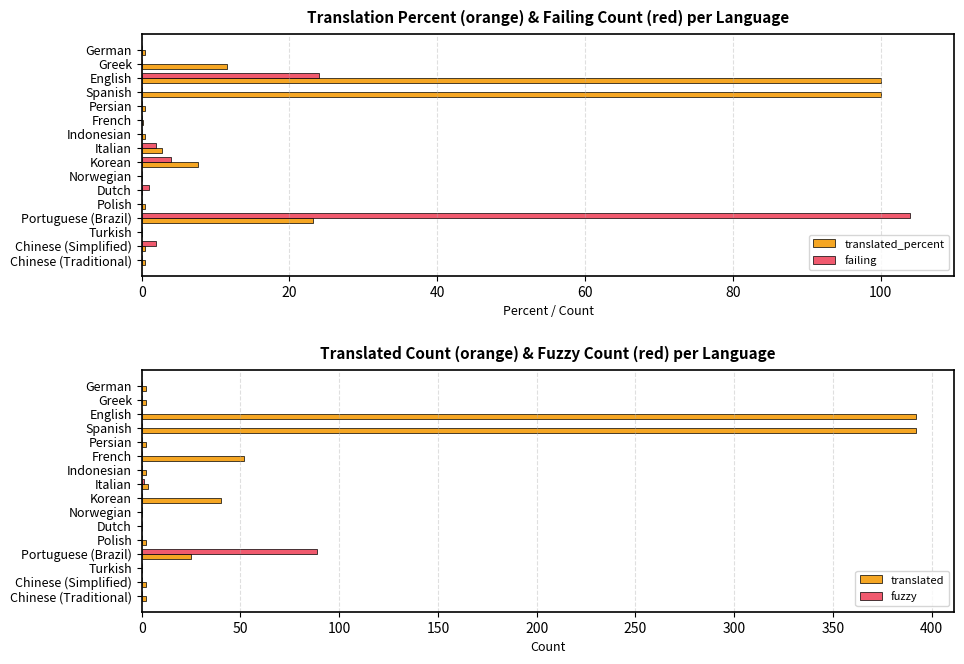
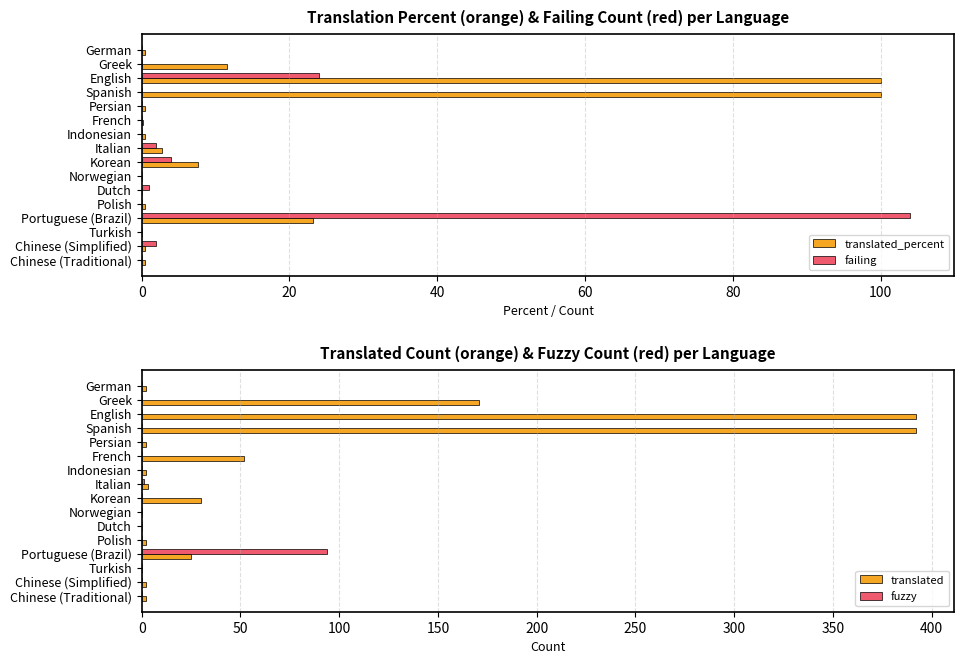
  {
    "Translation Percent (orange) & Failing Count (red) per Language": {
      "translated_percent": {
        "German": 1,
        "Greek": 12,
        "English": 100,
        "Spanish": 100,
        "Persian": 1,
        "Indonesian": 1,
        "Italian": 3,
        "Korean": 8,
        "Norwegian": 0,
        "Dutch": 0,
        "Polish": 1,
        "Portuguese (Brazil)": 23,
        "Turkish": 0,
        "Chinese (Simplified)": 1,
        "Chinese (Traditional)": 1
      },
      "failing": {
        "German": 0,
        "Greek": 0,
        "English": 24,
        "Spanish": 0,
        "Persian": 0,
        "French": 0,
        "Indonesian": 0,
        "Italian": 2,
        "Korean": 4,
        "Norwegian": 0,
        "Dutch": 1,
        "Polish": 0,
        "Portuguese (Brazil)": 104,
        "Turkish": 0,
        "Chinese (Simplified)": 2,
        "Chinese (Traditional)": 0
      }
    },
    "Translated Count (orange) & Fuzzy Count (red) per Language": {
      "translated": {
        "German": 2,
-       "Greek": 2,
+       "Greek": 171,
        "English": 392,
        "Spanish": 392,
        "Persian": 2,
        "French": 52,
        "Indonesian": 2,
        "Italian": 3,
-       "Korean": 40,
+       "Korean": 30,
        "Norwegian": 0,
        "Dutch": 0,
        "Polish": 2,
        "Portuguese (Brazil)": 25,
        "Turkish": 0,
        "Chinese (Simplified)": 2,
        "Chinese (Traditional)": 2
      },
      "fuzzy": {
        "German": 0,
        "Greek": 0,
        "English": 0,
        "Spanish": 0,
        "Persian": 0,
        "French": 0,
        "Indonesian": 0,
        "Korean": 0,
        "Norwegian": 0,
        "Dutch": 0,
        "Polish": 0,
-       "Portuguese (Brazil)": 89,
+       "Portuguese (Brazil)": 94,
        "Turkish": 0,
        "Chinese (Simplified)": 0,
        "Chinese (Traditional)": 0
      }
    }
  }
